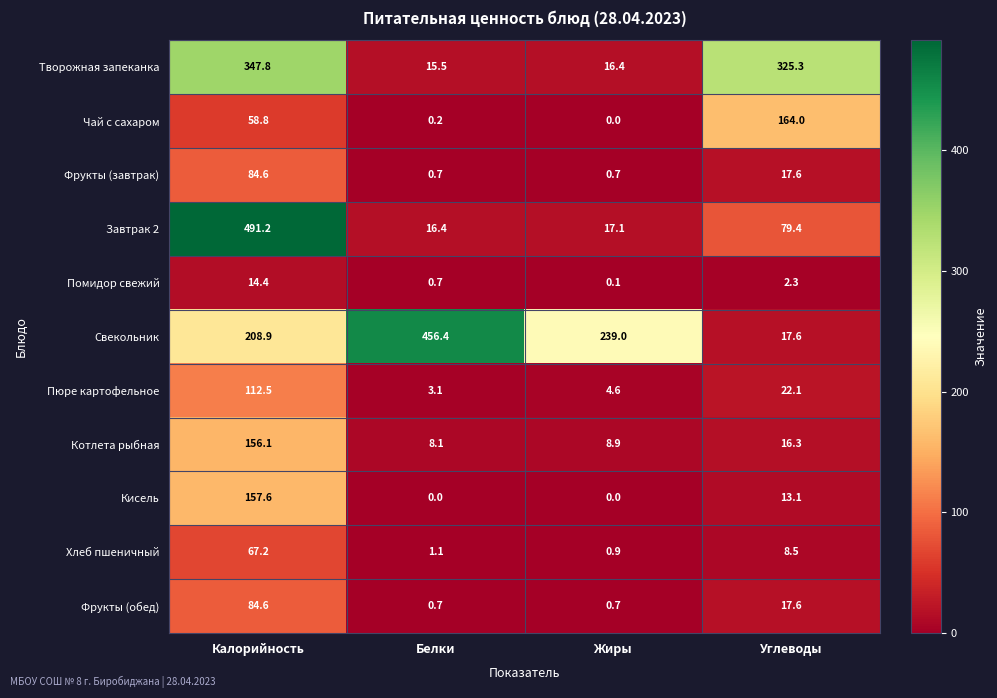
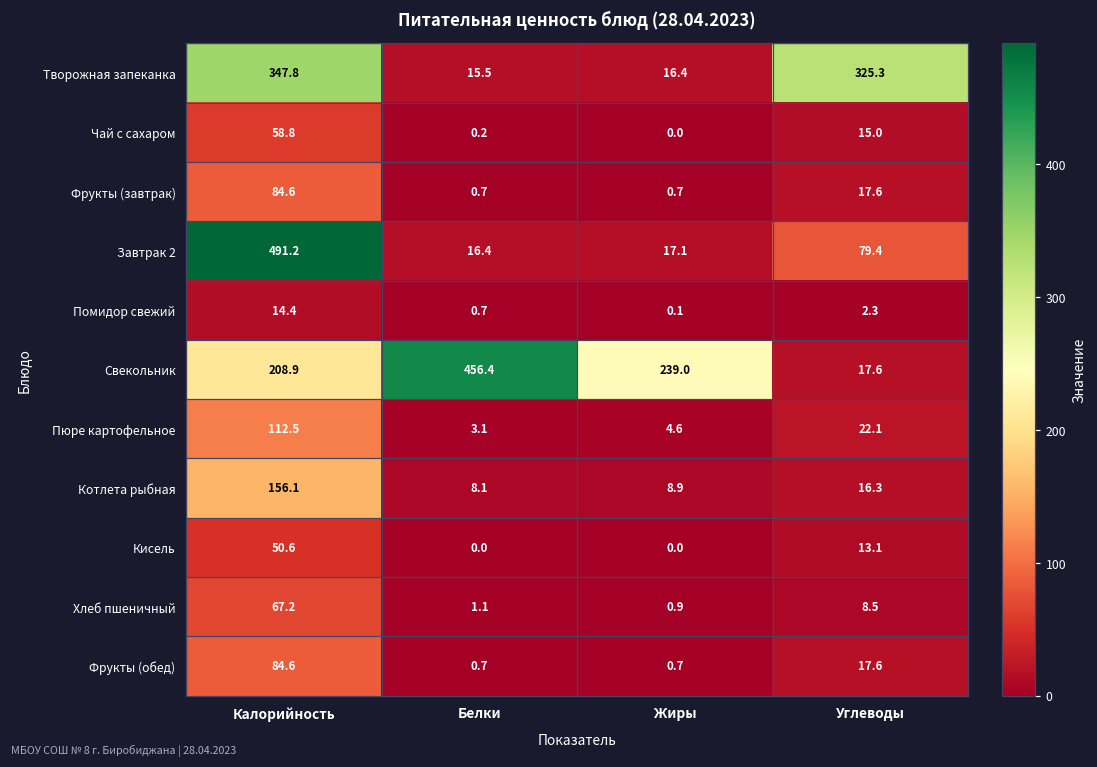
  {
    "Творожная запеканка": {
      "Калорийность": 347.8,
      "Белки": 15.5,
      "Жиры": 16.4,
      "Углеводы": 325.3
    },
    "Чай с сахаром": {
      "Калорийность": 58.8,
      "Белки": 0.2,
      "Жиры": 0.0,
-     "Углеводы": 164.0
+     "Углеводы": 15.0
    },
    "Фрукты (завтрак)": {
      "Калорийность": 84.6,
      "Белки": 0.7,
      "Жиры": 0.7,
      "Углеводы": 17.6
    },
    "Завтрак 2": {
      "Калорийность": 491.2,
      "Белки": 16.4,
      "Жиры": 17.1,
      "Углеводы": 79.4
    },
    "Помидор свежий": {
      "Калорийность": 14.4,
      "Белки": 0.7,
      "Жиры": 0.1,
      "Углеводы": 2.3
    },
    "Свекольник": {
      "Калорийность": 208.9,
      "Белки": 456.4,
      "Жиры": 239.0,
      "Углеводы": 17.6
    },
    "Пюре картофельное": {
      "Калорийность": 112.5,
      "Белки": 3.1,
      "Жиры": 4.6,
      "Углеводы": 22.1
    },
    "Котлета рыбная": {
      "Калорийность": 156.1,
      "Белки": 8.1,
      "Жиры": 8.9,
      "Углеводы": 16.3
    },
    "Кисель": {
-     "Калорийность": 157.6,
+     "Калорийность": 50.6,
      "Белки": 0.0,
      "Жиры": 0.0,
      "Углеводы": 13.1
    },
    "Хлеб пшеничный": {
      "Калорийность": 67.2,
      "Белки": 1.1,
      "Жиры": 0.9,
      "Углеводы": 8.5
    },
    "Фрукты (обед)": {
      "Калорийность": 84.6,
      "Белки": 0.7,
      "Жиры": 0.7,
      "Углеводы": 17.6
    }
  }
